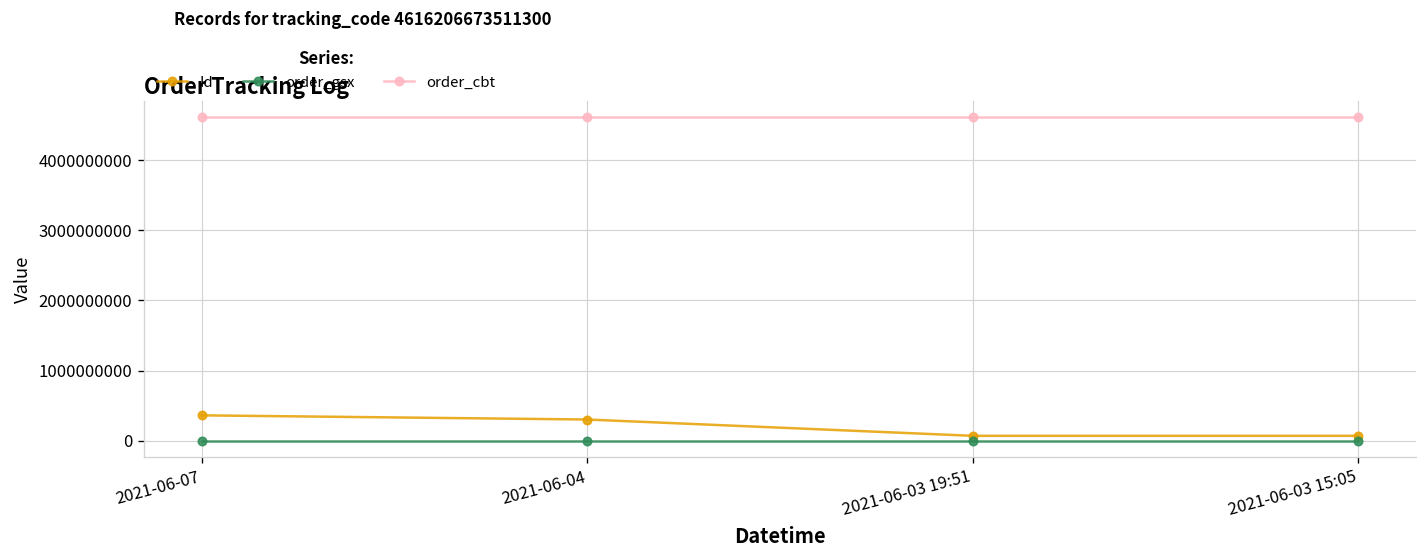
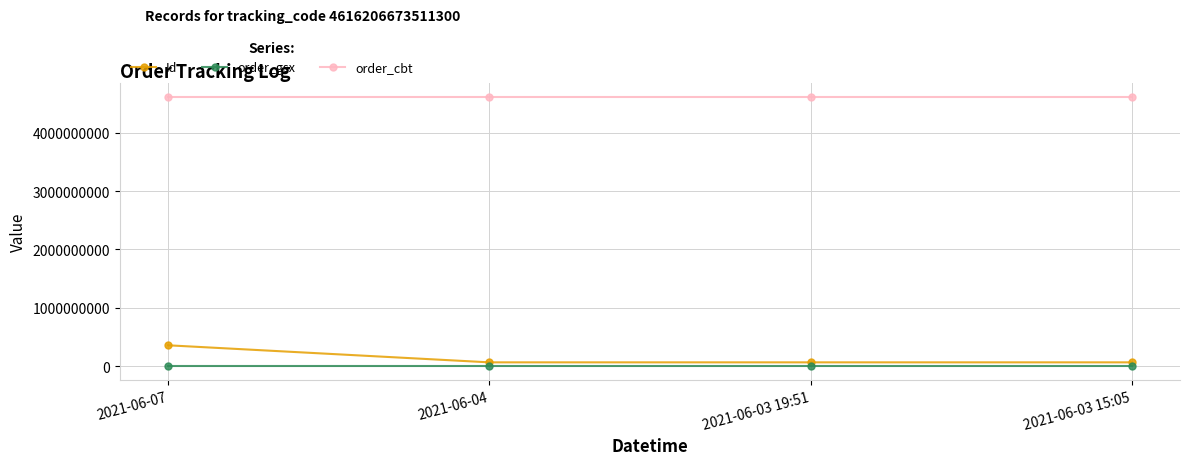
  {
    "Id": {
      "2021-06-07": 400000000,
-     "2021-06-04": 300000000,
+     "2021-06-04": 100000000,
      "2021-06-03 19:51": 100000000,
      "2021-06-03 15:05": 100000000
    },
    "order_gsx": {
      "2021-06-07": 0,
      "2021-06-04": 0,
      "2021-06-03 19:51": 0,
      "2021-06-03 15:05": 0
    },
    "order_cbt": {
      "2021-06-07": 4600000000,
      "2021-06-04": 4600000000,
      "2021-06-03 19:51": 4600000000,
      "2021-06-03 15:05": 4600000000
    }
  }
